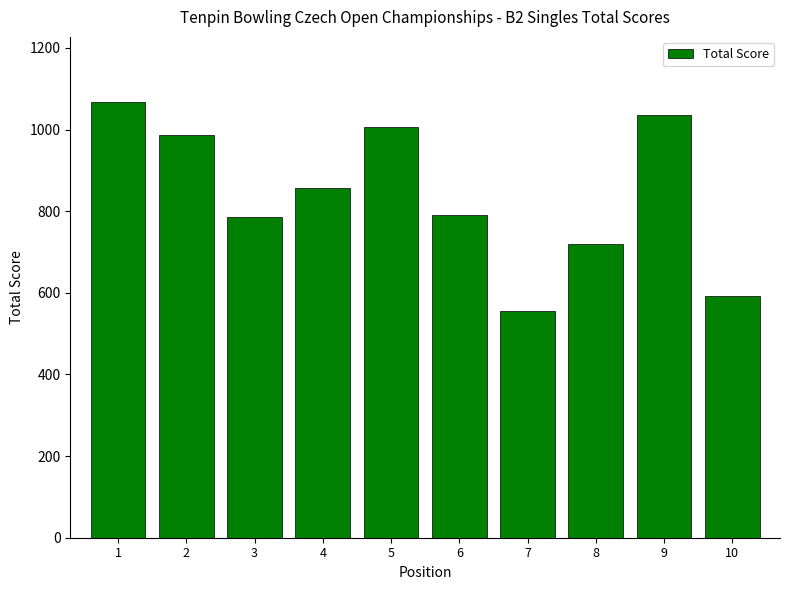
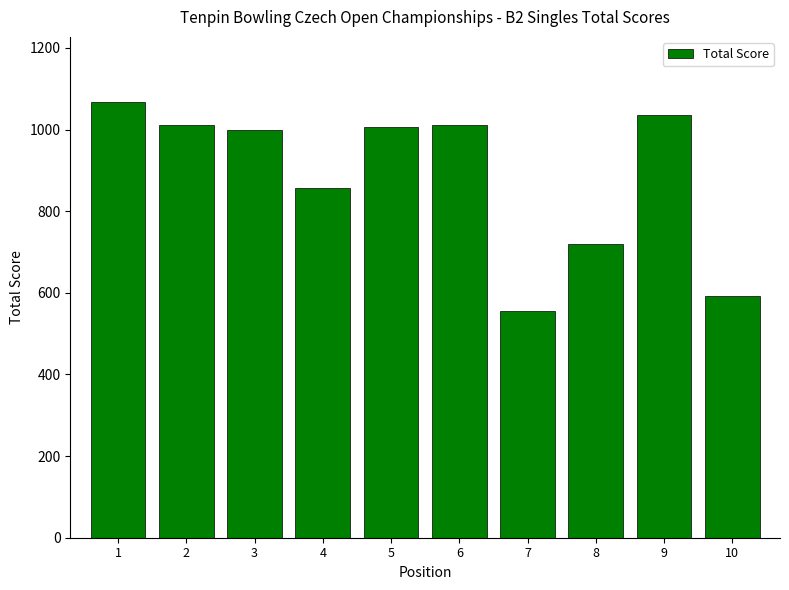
  {
    "1": 1070,
-   "2": 990,
-   "3": 790,
+   "2": 1010,
+   "3": 1000,
    "4": 860,
    "5": 1010,
-   "6": 790,
+   "6": 1010,
    "7": 560,
    "8": 720,
    "9": 1040,
    "10": 590
  }
